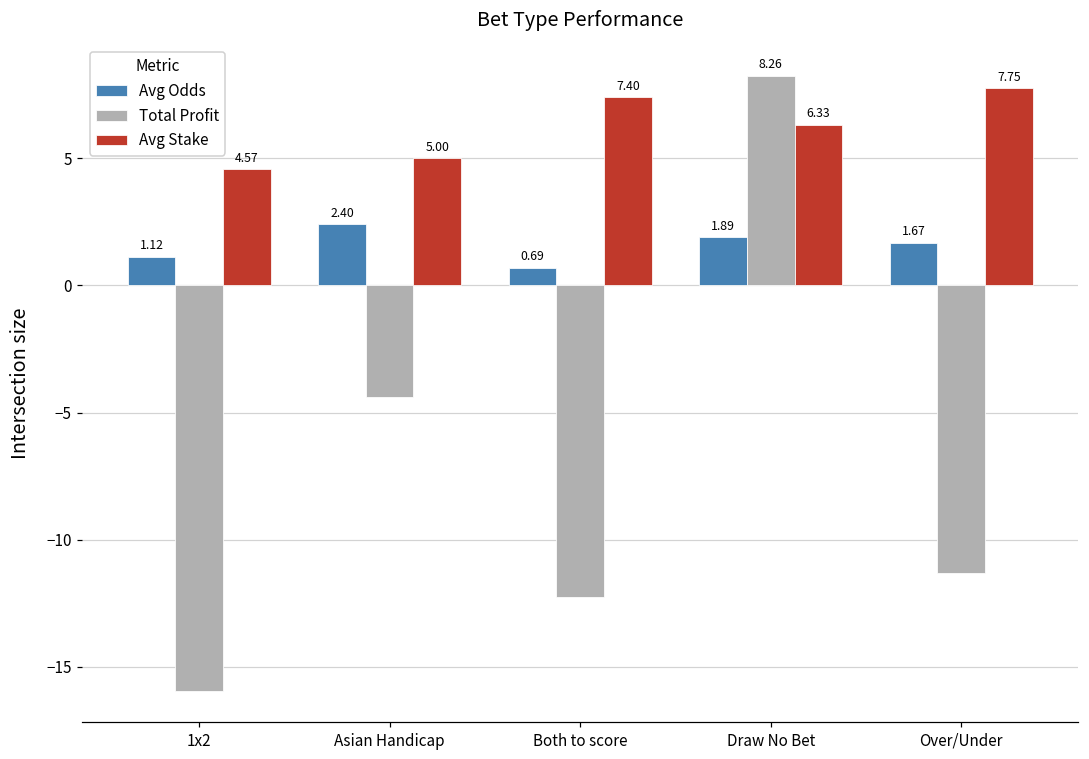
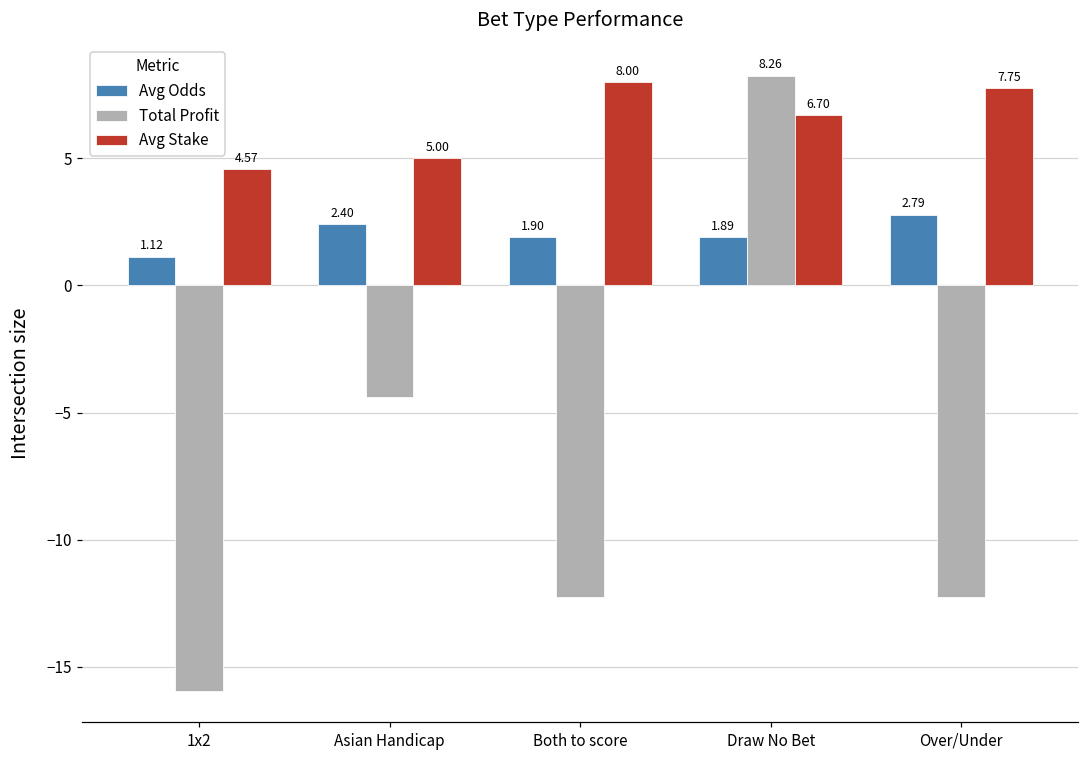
  {
    "Avg Odds": {
      "1x2": 1.12,
      "Asian Handicap": 2.40,
-     "Both to score": 0.69,
+     "Both to score": 1.90,
      "Draw No Bet": 1.89,
-     "Over/Under": 1.67
+     "Over/Under": 2.79
    },
    "Total Profit": {
      "1x2": -16.0,
      "Asian Handicap": -4.4,
      "Both to score": -12.2,
-     "Over/Under": -11.3
+     "Over/Under": -12.2
    },
    "Avg Stake": {
      "1x2": 4.57,
      "Asian Handicap": 5.00,
-     "Both to score": 7.40,
-     "Draw No Bet": 6.33,
+     "Both to score": 8.00,
+     "Draw No Bet": 6.70,
      "Over/Under": 7.75
    }
  }
